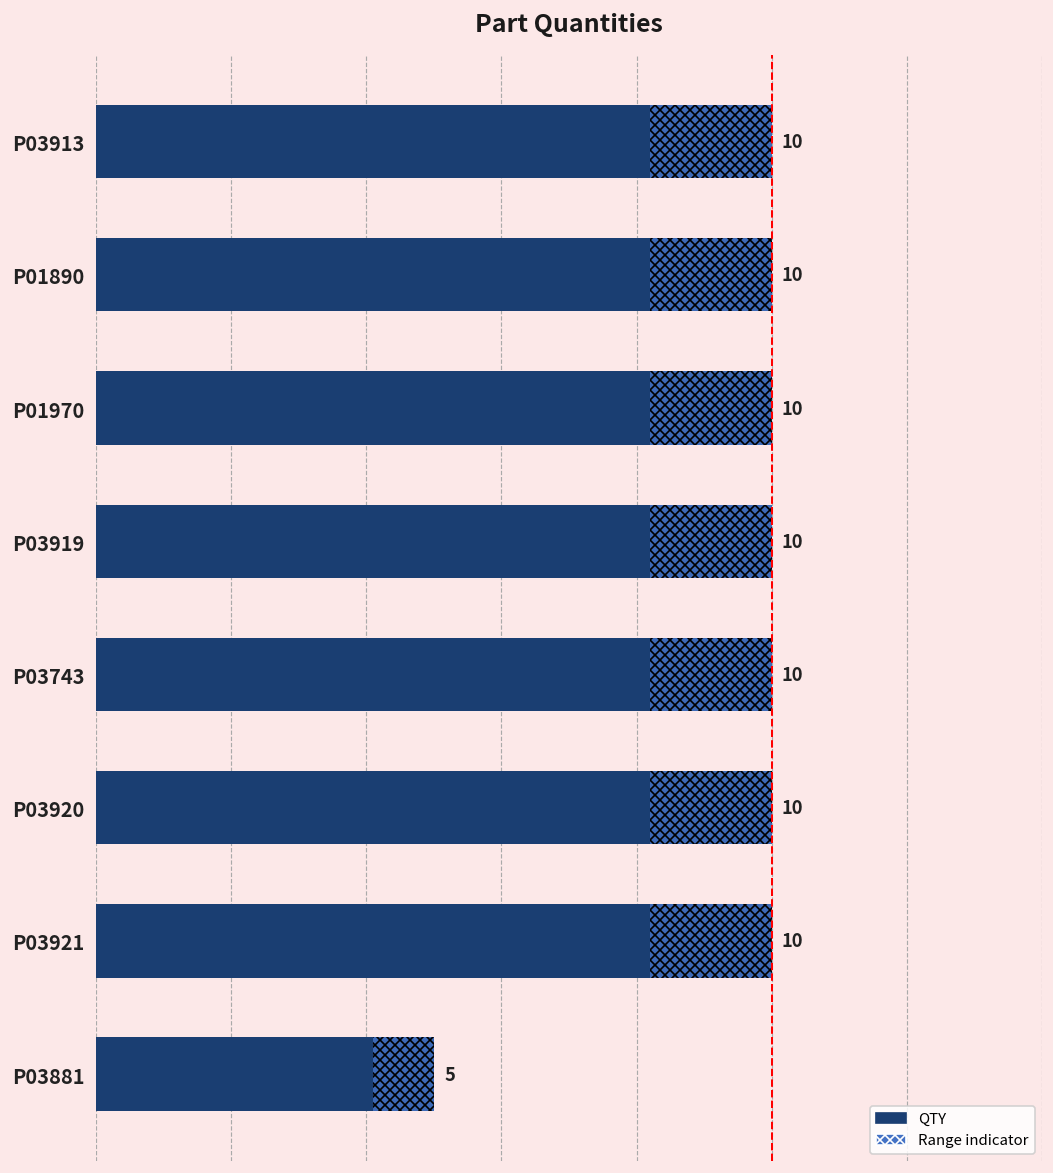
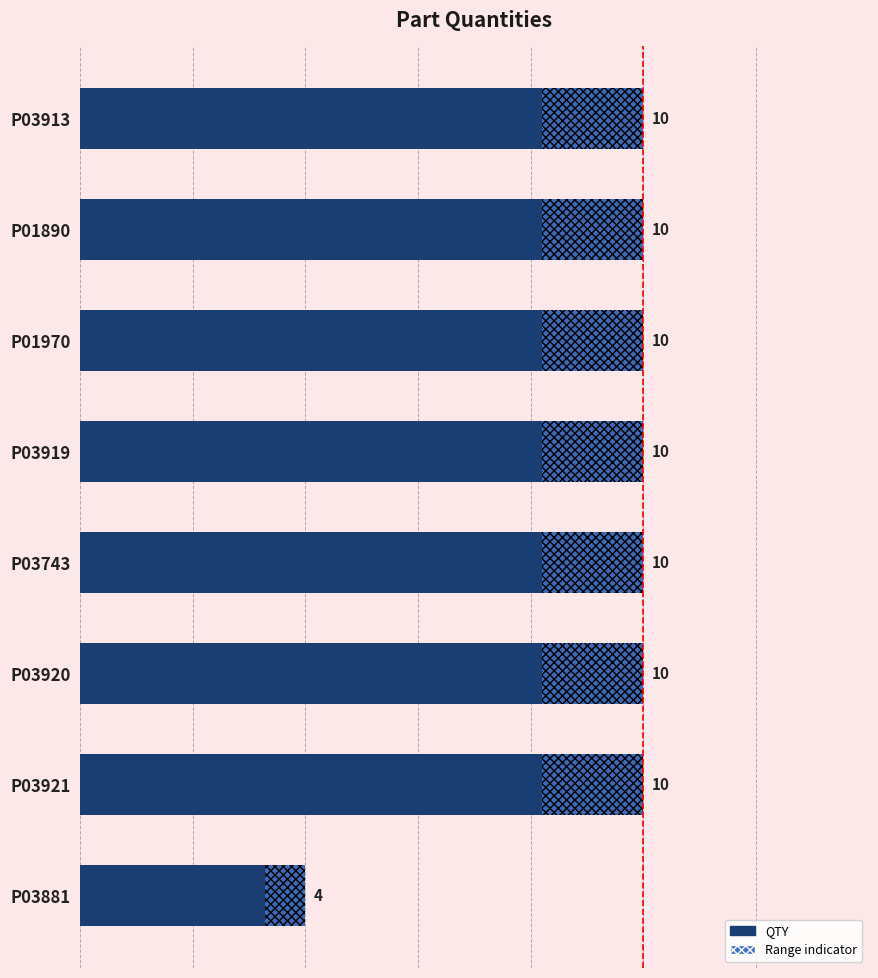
  {
    "P03913": 10,
    "P01890": 10,
    "P01970": 10,
    "P03919": 10,
    "P03743": 10,
    "P03920": 10,
    "P03921": 10,
-   "P03881": 5
+   "P03881": 4
  }
